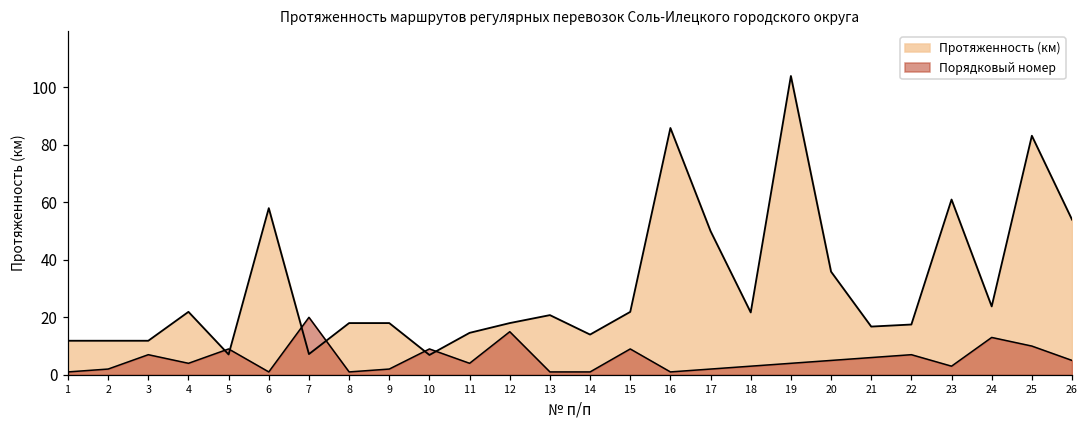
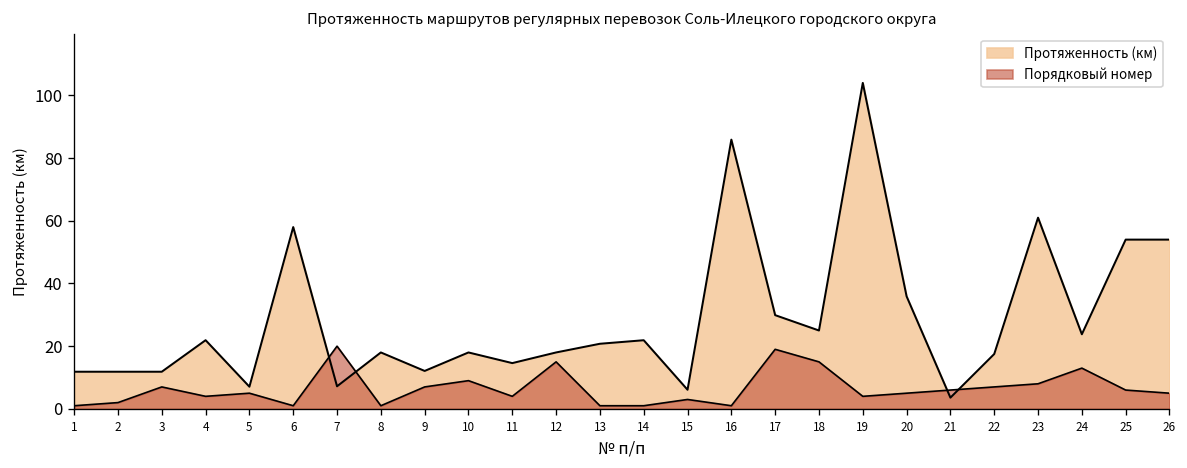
  {
    "Протяженность (км)": {
      "1": 12,
      "2": 12,
      "3": 12,
      "4": 22,
      "5": 7,
      "6": 58,
      "7": 7,
      "8": 18,
-     "9": 18,
-     "10": 7,
+     "9": 12,
+     "10": 18,
      "11": 15,
      "12": 18,
      "13": 21,
-     "14": 14,
-     "15": 22,
+     "14": 22,
+     "15": 6,
      "16": 86,
-     "17": 50,
-     "18": 22,
+     "17": 30,
+     "18": 25,
      "19": 104,
      "20": 36,
-     "21": 17,
+     "21": 4,
      "22": 18,
      "23": 61,
      "24": 24,
-     "25": 83,
+     "25": 54,
      "26": 54
    },
    "Порядковый номер": {
      "1": 1,
      "2": 2,
      "3": 7,
      "4": 4,
-     "5": 9,
+     "5": 5,
      "6": 1,
      "7": 20,
      "8": 1,
-     "9": 2,
+     "9": 7,
      "10": 9,
      "11": 4,
      "12": 15,
      "13": 1,
      "14": 1,
-     "15": 9,
+     "15": 3,
      "16": 1,
-     "17": 2,
-     "18": 3,
+     "17": 19,
+     "18": 15,
      "19": 4,
      "20": 5,
      "21": 6,
      "22": 7,
-     "23": 3,
+     "23": 8,
      "24": 13,
-     "25": 10,
+     "25": 6,
      "26": 5
    }
  }
